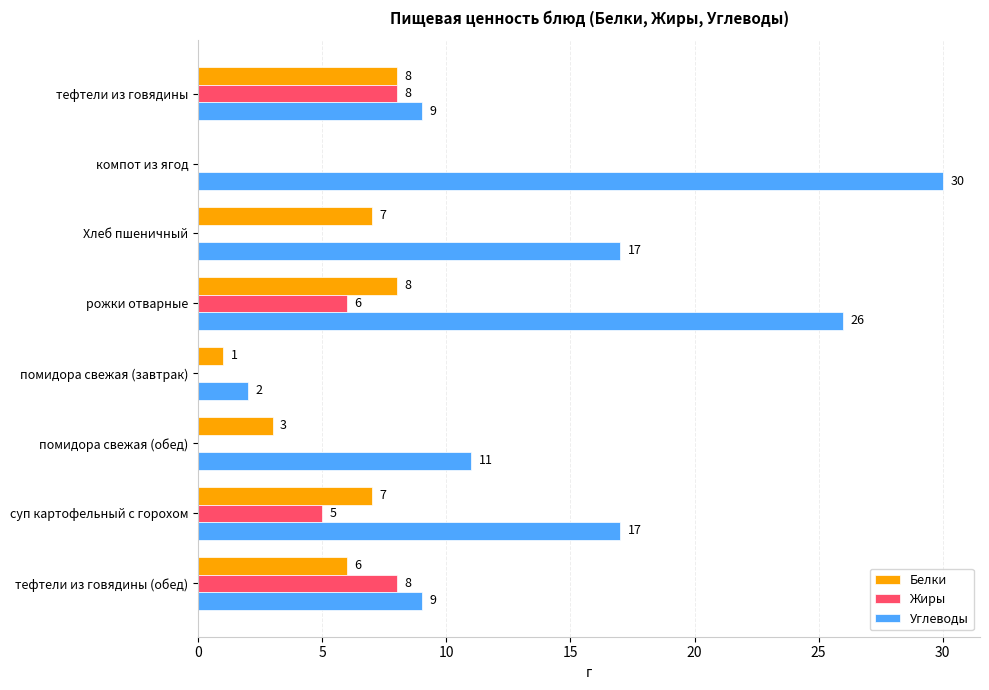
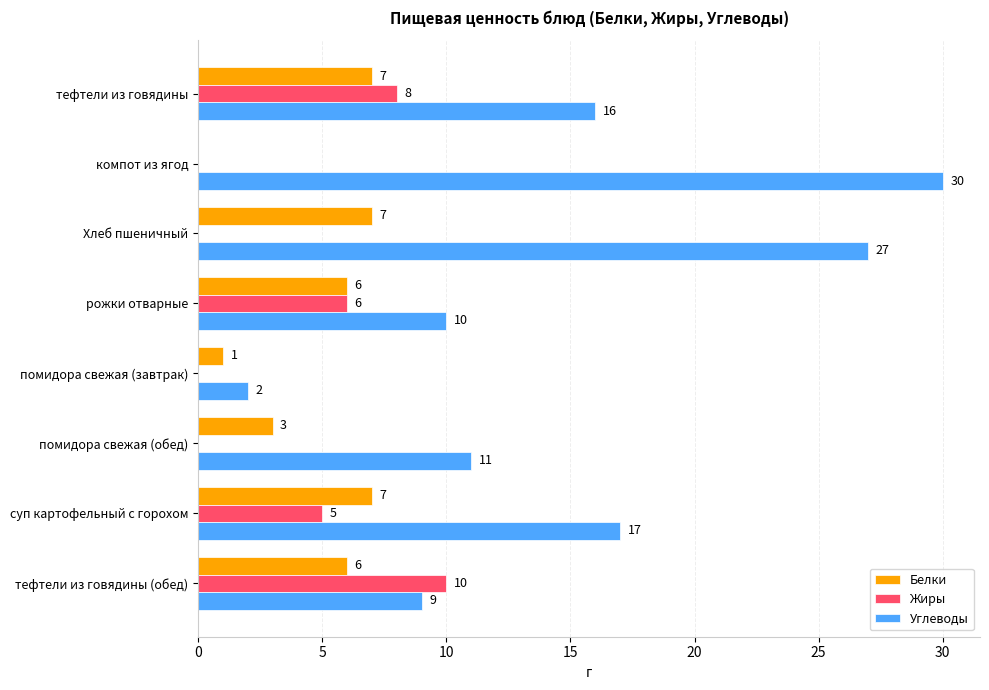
  {
    "Белки": {
-     "тефтели из говядины": 8,
+     "тефтели из говядины": 7,
      "Хлеб пшеничный": 7,
-     "рожки отварные": 8,
+     "рожки отварные": 6,
      "помидора свежая (завтрак)": 1,
      "помидора свежая (обед)": 3,
      "суп картофельный с горохом": 7,
      "тефтели из говядины (обед)": 6
    },
    "Жиры": {
      "тефтели из говядины": 8,
      "рожки отварные": 6,
      "суп картофельный с горохом": 5,
-     "тефтели из говядины (обед)": 8
+     "тефтели из говядины (обед)": 10
    },
    "Углеводы": {
-     "тефтели из говядины": 9,
+     "тефтели из говядины": 16,
      "компот из ягод": 30,
-     "Хлеб пшеничный": 17,
-     "рожки отварные": 26,
+     "Хлеб пшеничный": 27,
+     "рожки отварные": 10,
      "помидора свежая (завтрак)": 2,
      "помидора свежая (обед)": 11,
      "суп картофельный с горохом": 17,
      "тефтели из говядины (обед)": 9
    }
  }
